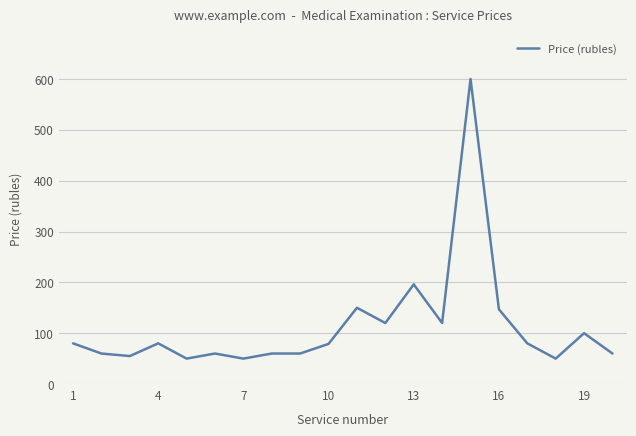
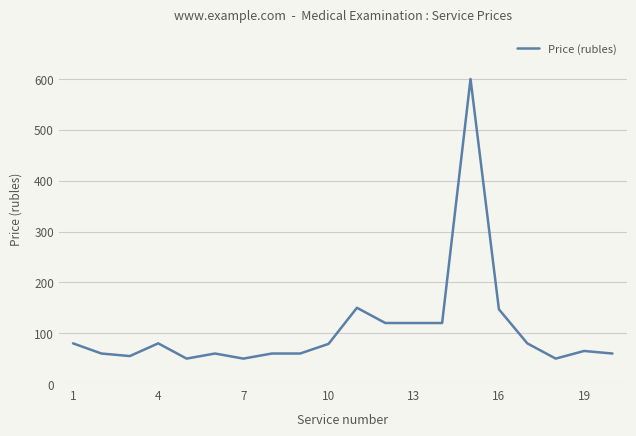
  {
    "1": 80,
    "4": 80,
    "7": 50,
    "10": 80,
-   "13": 200,
+   "13": 120,
    "16": 150,
-   "19": 100
+   "19": 70
  }
